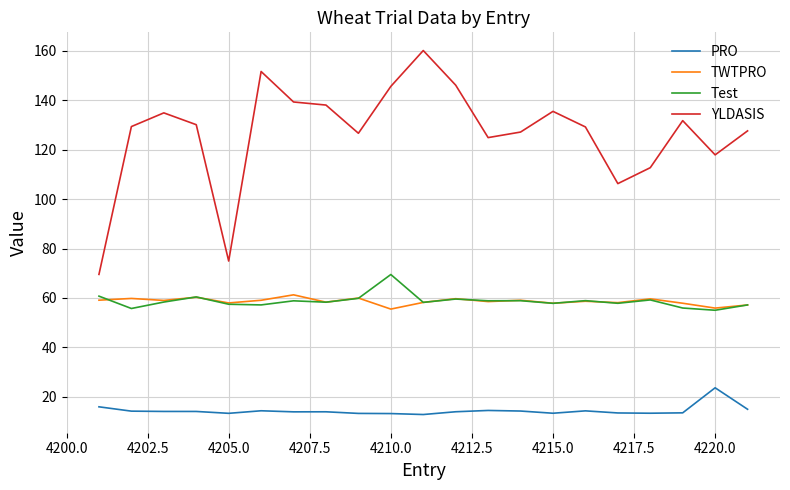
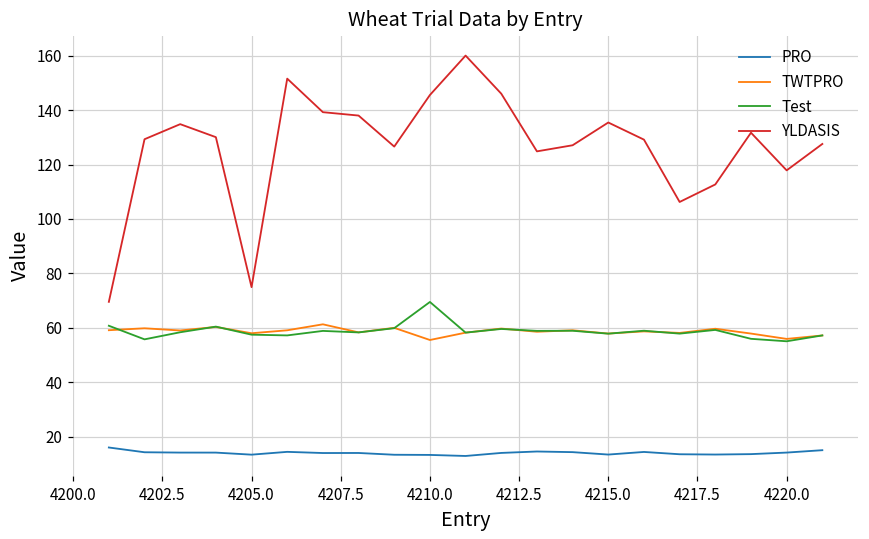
  {
    "PRO": {
      "4205.0": 13,
      "4210.0": 13,
      "4215.0": 13,
-     "4220.0": 24
+     "4220.0": 14
    },
    "TWTPRO": {
      "4210.0": 56
    },
    "Test": {
      "4210.0": 69
    },
    "YLDASIS": {
      "4205.0": 75,
      "4210.0": 146,
      "4215.0": 135,
      "4220.0": 118
    }
  }
